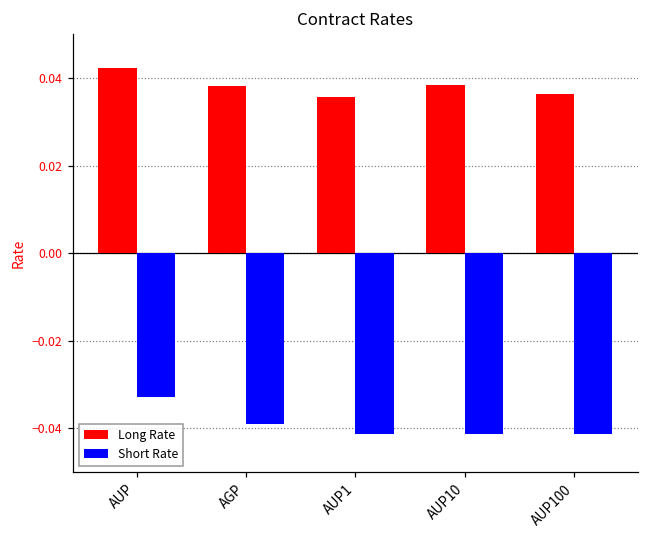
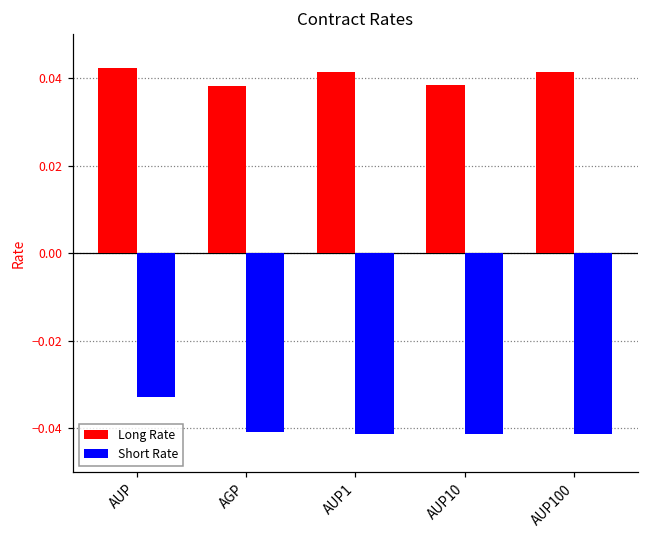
  {
    "Long Rate": {
      "AUP": 0.042,
      "AGP": 0.038,
-     "AUP1": 0.036,
+     "AUP1": 0.041,
      "AUP10": 0.039,
-     "AUP100": 0.036
+     "AUP100": 0.041
    },
    "Short Rate": {
      "AUP": -0.033,
-     "AGP": -0.039,
+     "AGP": -0.041,
      "AUP1": -0.041,
      "AUP10": -0.041,
      "AUP100": -0.041
    }
  }
